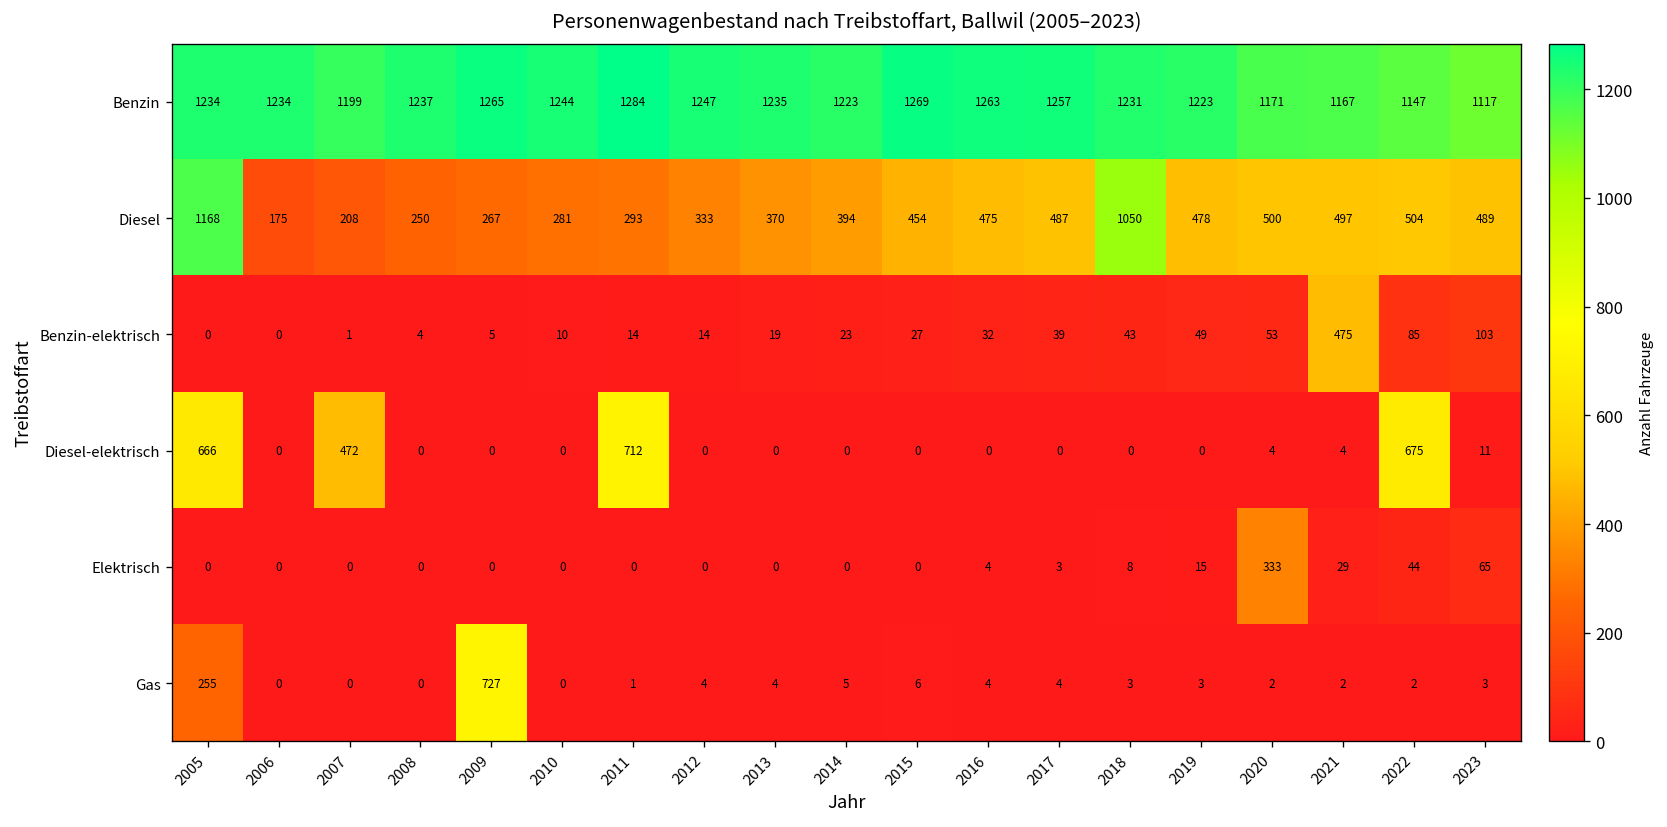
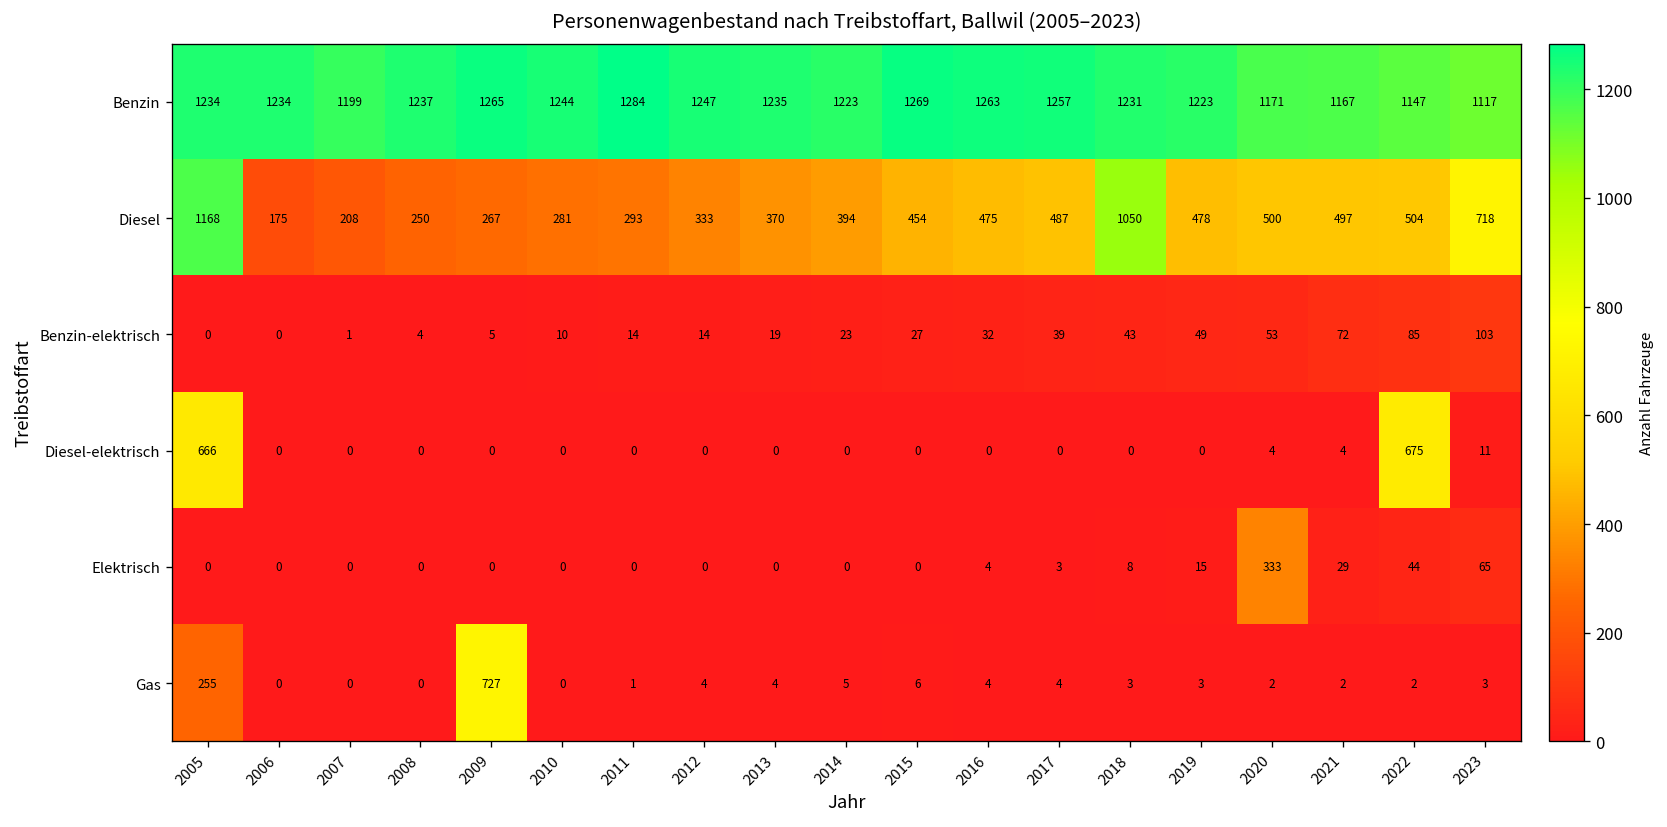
  {
    "Benzin": {
      "2005": 1234,
      "2006": 1234,
      "2007": 1199,
      "2008": 1237,
      "2009": 1265,
      "2010": 1244,
      "2011": 1284,
      "2012": 1247,
      "2013": 1235,
      "2014": 1223,
      "2015": 1269,
      "2016": 1263,
      "2017": 1257,
      "2018": 1231,
      "2019": 1223,
      "2020": 1171,
      "2021": 1167,
      "2022": 1147,
      "2023": 1117
    },
    "Diesel": {
      "2005": 1168,
      "2006": 175,
      "2007": 208,
      "2008": 250,
      "2009": 267,
      "2010": 281,
      "2011": 293,
      "2012": 333,
      "2013": 370,
      "2014": 394,
      "2015": 454,
      "2016": 475,
      "2017": 487,
      "2018": 1050,
      "2019": 478,
      "2020": 500,
      "2021": 497,
      "2022": 504,
-     "2023": 489
+     "2023": 718
    },
    "Benzin-elektrisch": {
      "2005": 0,
      "2006": 0,
      "2007": 1,
      "2008": 4,
      "2009": 5,
      "2010": 10,
      "2011": 14,
      "2012": 14,
      "2013": 19,
      "2014": 23,
      "2015": 27,
      "2016": 32,
      "2017": 39,
      "2018": 43,
      "2019": 49,
      "2020": 53,
-     "2021": 475,
+     "2021": 72,
      "2022": 85,
      "2023": 103
    },
    "Diesel-elektrisch": {
      "2005": 666,
      "2006": 0,
-     "2007": 472,
+     "2007": 0,
      "2008": 0,
      "2009": 0,
      "2010": 0,
-     "2011": 712,
+     "2011": 0,
      "2012": 0,
      "2013": 0,
      "2014": 0,
      "2015": 0,
      "2016": 0,
      "2017": 0,
      "2018": 0,
      "2019": 0,
      "2020": 4,
      "2021": 4,
      "2022": 675,
      "2023": 11
    },
    "Elektrisch": {
      "2005": 0,
      "2006": 0,
      "2007": 0,
      "2008": 0,
      "2009": 0,
      "2010": 0,
      "2011": 0,
      "2012": 0,
      "2013": 0,
      "2014": 0,
      "2015": 0,
      "2016": 4,
      "2017": 3,
      "2018": 8,
      "2019": 15,
      "2020": 333,
      "2021": 29,
      "2022": 44,
      "2023": 65
    },
    "Gas": {
      "2005": 255,
      "2006": 0,
      "2007": 0,
      "2008": 0,
      "2009": 727,
      "2010": 0,
      "2011": 1,
      "2012": 4,
      "2013": 4,
      "2014": 5,
      "2015": 6,
      "2016": 4,
      "2017": 4,
      "2018": 3,
      "2019": 3,
      "2020": 2,
      "2021": 2,
      "2022": 2,
      "2023": 3
    }
  }
